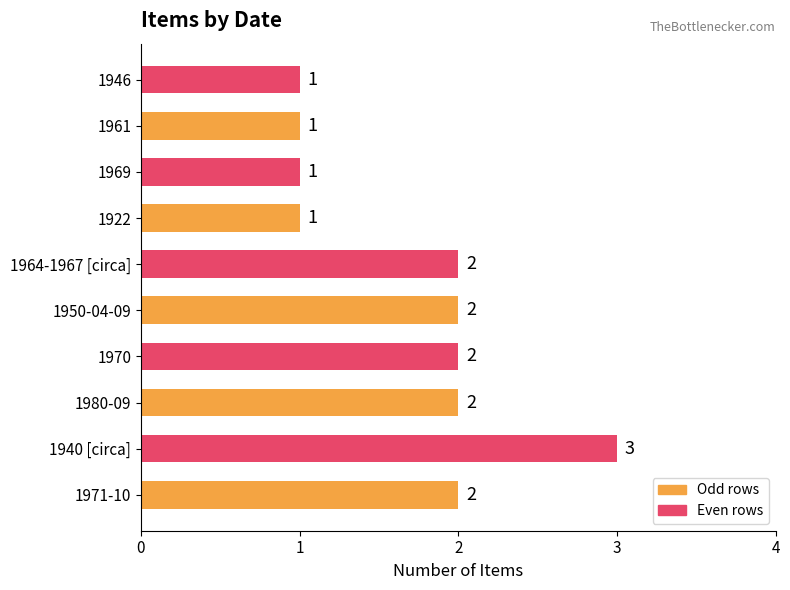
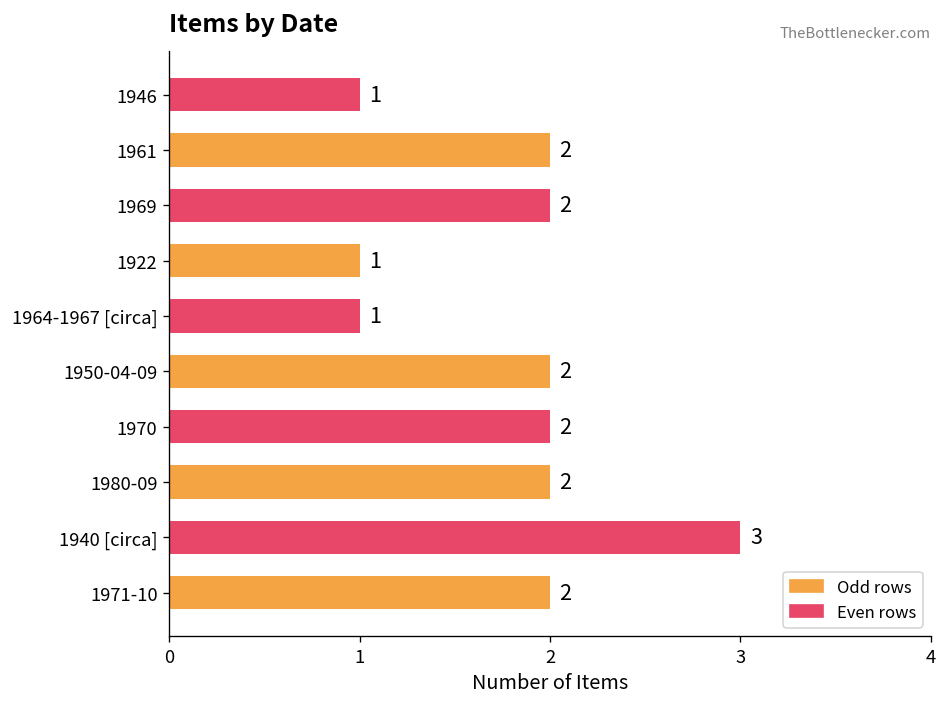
  {
    "1946": 1,
-   "1961": 1,
-   "1969": 1,
+   "1961": 2,
+   "1969": 2,
    "1922": 1,
-   "1964-1967 [circa]": 2,
+   "1964-1967 [circa]": 1,
    "1950-04-09": 2,
    "1970": 2,
    "1980-09": 2,
    "1940 [circa]": 3,
    "1971-10": 2
  }
